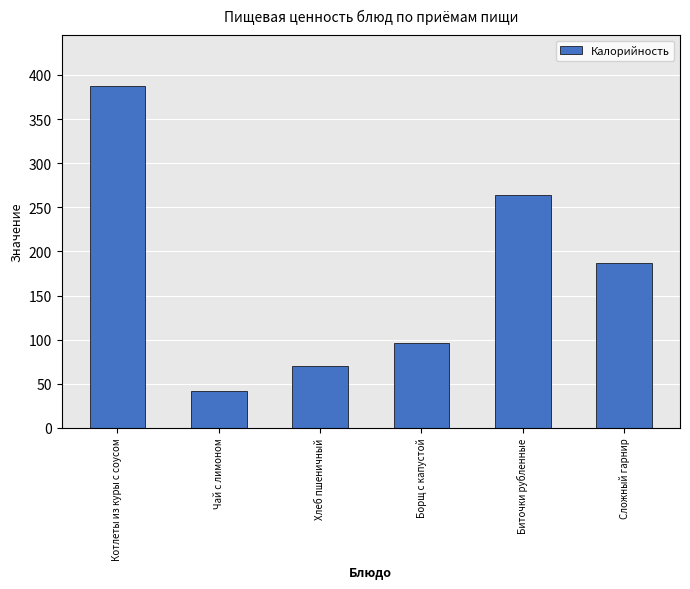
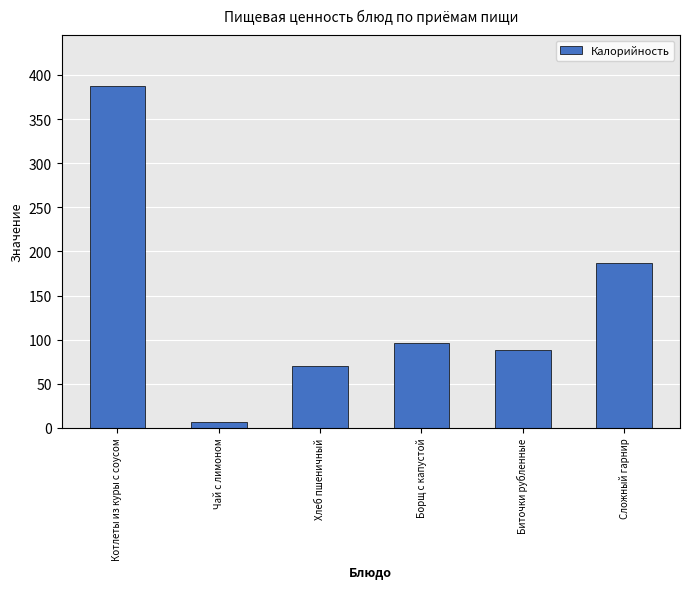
  {
    "Котлеты из куры с соусом": 390,
-   "Чай с лимоном": 40,
+   "Чай с лимоном": 10,
    "Хлеб пшеничный": 70,
    "Борщ с капустой": 100,
-   "Биточки рубленные": 260,
+   "Биточки рубленные": 90,
    "Сложный гарнир": 190
  }
